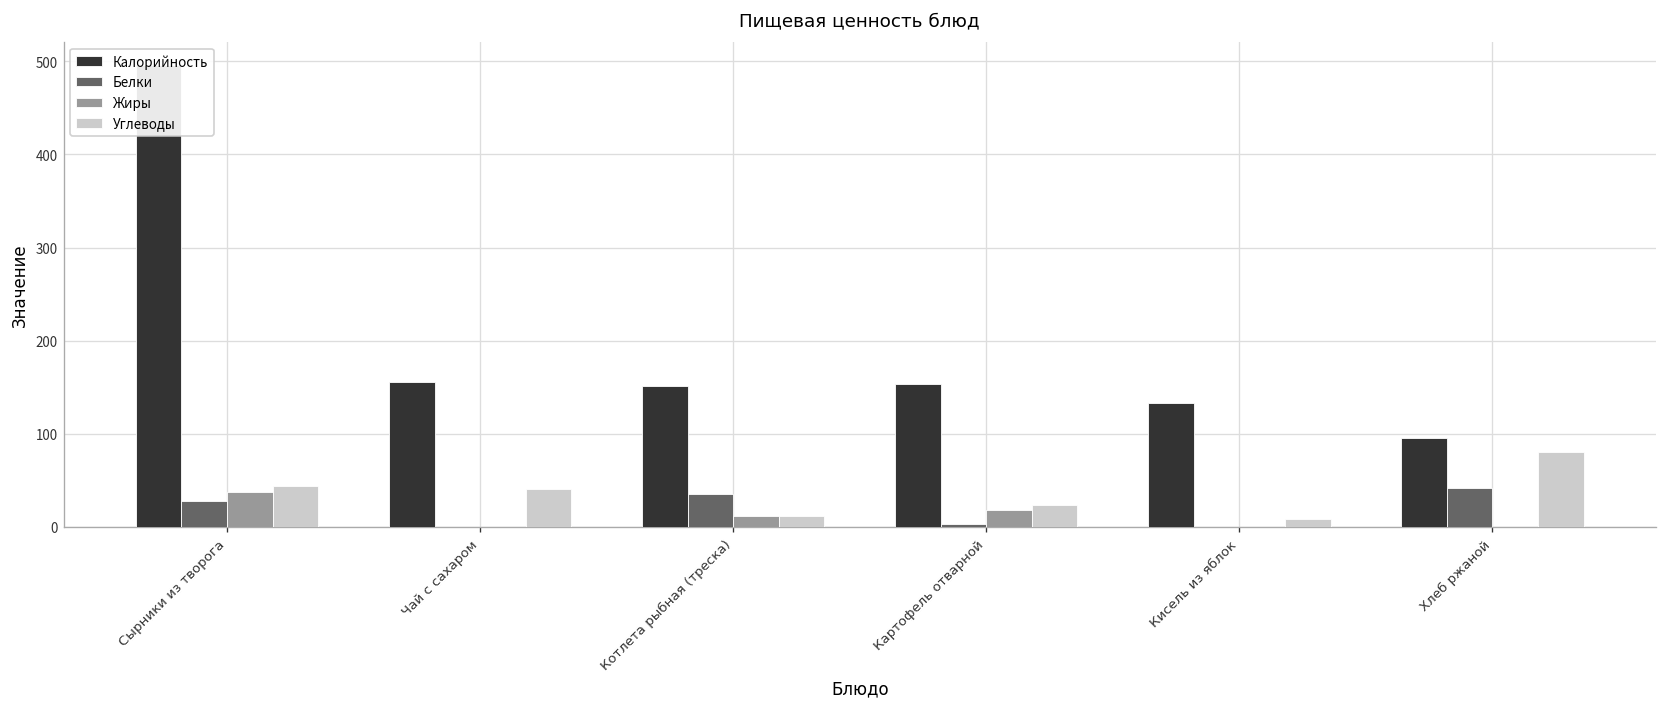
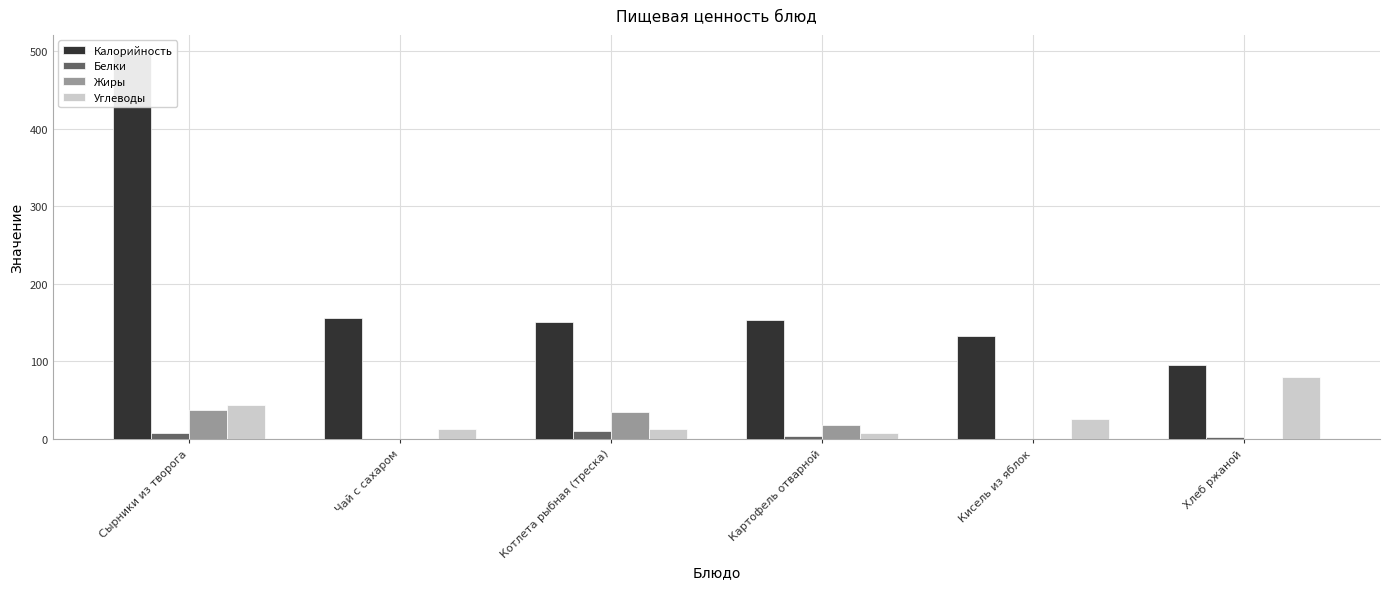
  {
    "Калорийность": {
      "Чай с сахаром": 160,
      "Котлета рыбная (треска)": 150,
      "Картофель отварной": 150,
      "Кисель из яблок": 130,
      "Хлеб ржаной": 100
    },
    "Белки": {
-     "Сырники из творога": 30,
+     "Сырники из творога": 10,
      "Чай с сахаром": 0,
-     "Котлета рыбная (треска)": 40,
+     "Котлета рыбная (треска)": 10,
      "Кисель из яблок": 0,
-     "Хлеб ржаной": 40
+     "Хлеб ржаной": 0
    },
    "Жиры": {
      "Сырники из творога": 40,
      "Чай с сахаром": 0,
-     "Котлета рыбная (треска)": 10,
+     "Котлета рыбная (треска)": 40,
      "Картофель отварной": 20,
      "Кисель из яблок": 0,
      "Хлеб ржаной": 0
    },
    "Углеводы": {
      "Сырники из творога": 40,
-     "Чай с сахаром": 40,
+     "Чай с сахаром": 10,
      "Котлета рыбная (треска)": 10,
-     "Картофель отварной": 20,
-     "Кисель из яблок": 10,
+     "Картофель отварной": 10,
+     "Кисель из яблок": 30,
      "Хлеб ржаной": 80
    }
  }
